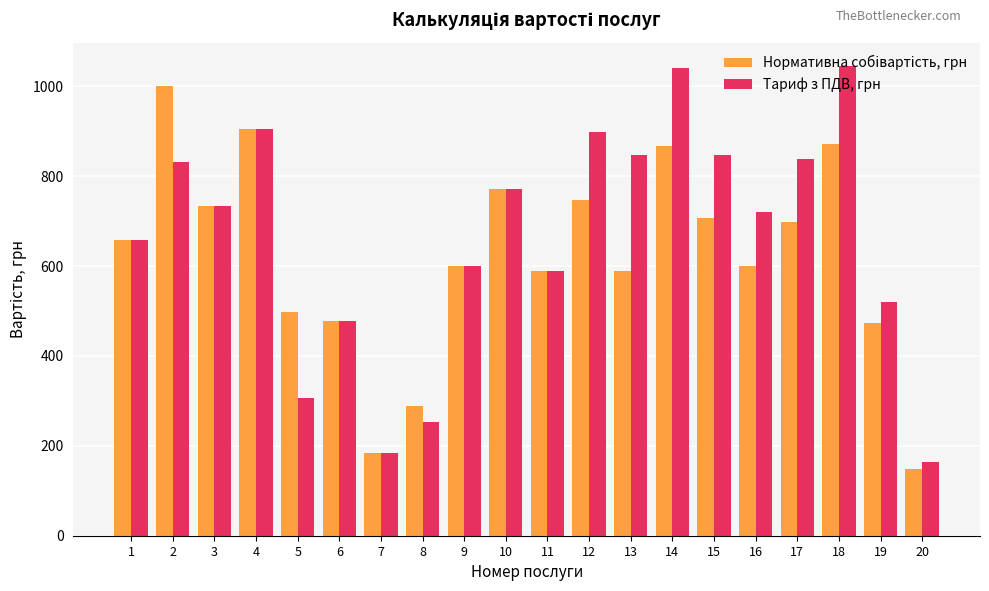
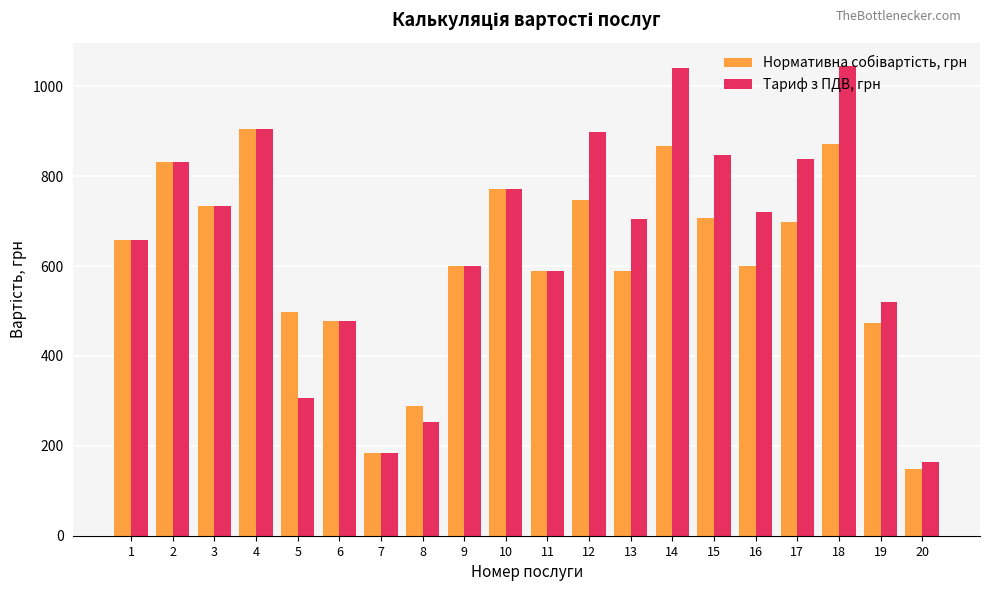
  {
    "Нормативна собівартість, грн": {
      "1": 660,
-     "2": 1000,
+     "2": 830,
      "3": 730,
      "4": 910,
      "5": 500,
      "6": 480,
      "7": 180,
      "8": 290,
      "9": 600,
      "10": 770,
      "11": 590,
      "12": 750,
      "13": 590,
      "14": 870,
      "15": 710,
      "16": 600,
      "17": 700,
      "18": 870,
      "19": 470,
      "20": 150
    },
    "Тариф з ПДВ, грн": {
      "1": 660,
      "2": 830,
      "3": 730,
      "4": 910,
      "5": 310,
      "6": 480,
      "7": 180,
      "8": 250,
      "9": 600,
      "10": 770,
      "11": 590,
      "12": 900,
-     "13": 850,
+     "13": 710,
      "14": 1040,
      "15": 850,
      "16": 720,
      "17": 840,
      "18": 1040,
      "19": 520,
      "20": 160
    }
  }
